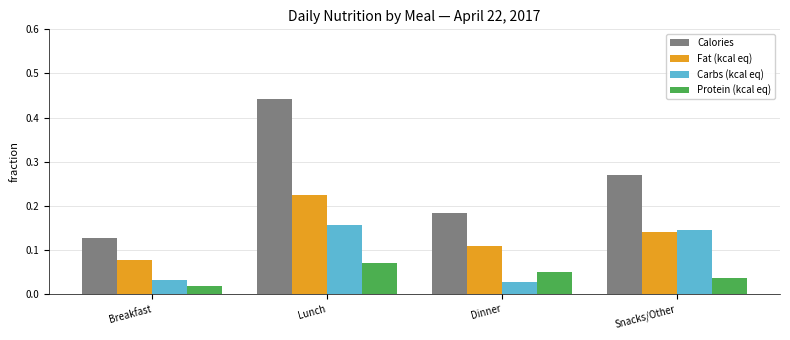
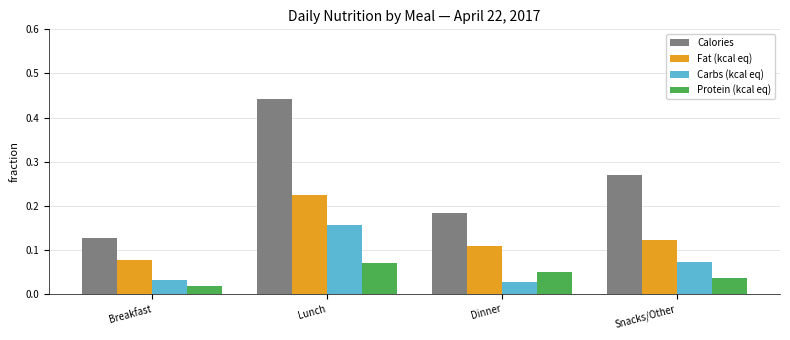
  {
    "Calories": {
      "Breakfast": 0.13,
      "Lunch": 0.44,
      "Dinner": 0.18,
      "Snacks/Other": 0.27
    },
    "Fat (kcal eq)": {
      "Breakfast": 0.08,
      "Lunch": 0.22,
      "Dinner": 0.11,
-     "Snacks/Other": 0.14
+     "Snacks/Other": 0.12
    },
    "Carbs (kcal eq)": {
      "Breakfast": 0.03,
      "Lunch": 0.16,
      "Dinner": 0.03,
-     "Snacks/Other": 0.14
+     "Snacks/Other": 0.07
    },
    "Protein (kcal eq)": {
      "Breakfast": 0.02,
      "Lunch": 0.07,
      "Dinner": 0.05,
      "Snacks/Other": 0.04
    }
  }
